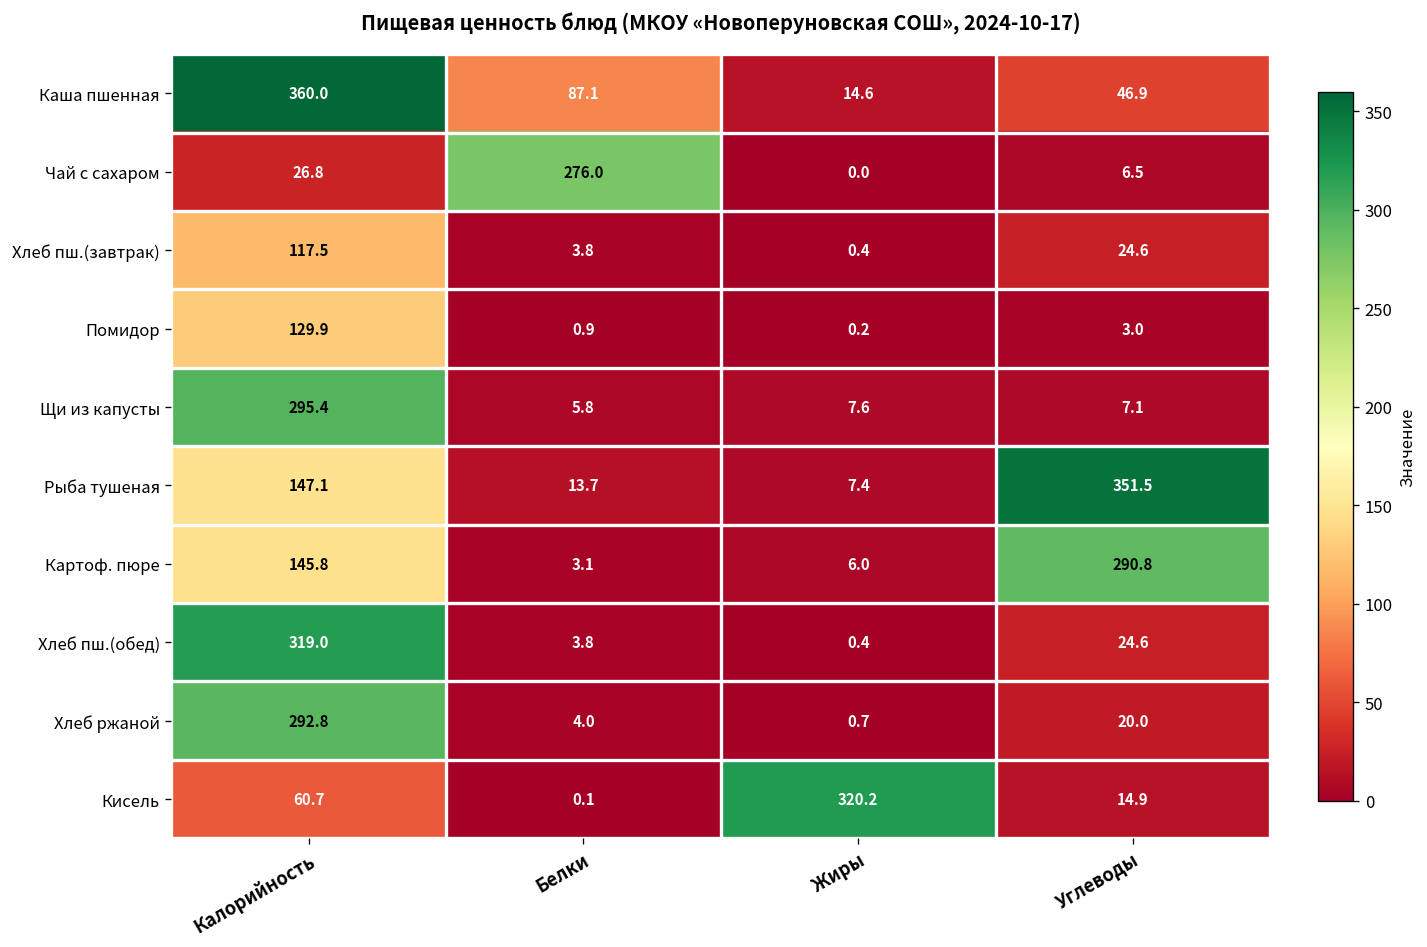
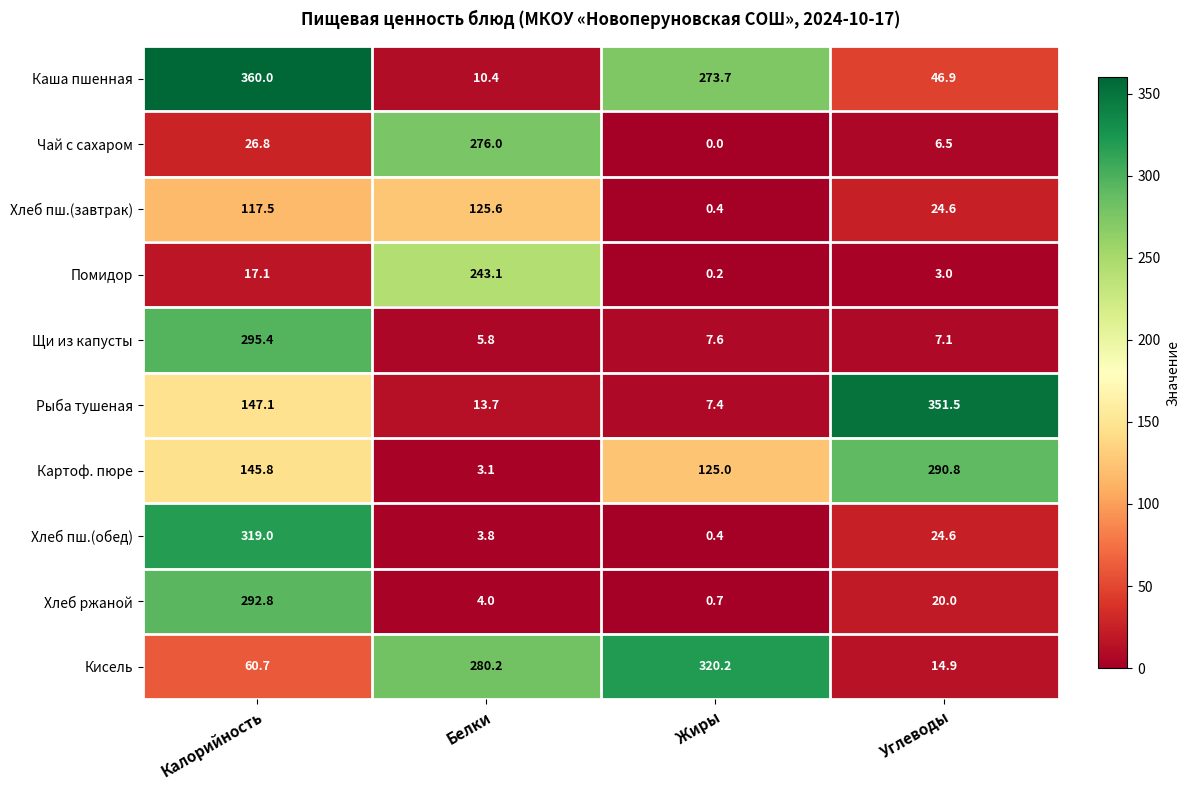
  {
    "Каша пшенная": {
      "Калорийность": 360.0,
-     "Белки": 87.1,
-     "Жиры": 14.6,
+     "Белки": 10.4,
+     "Жиры": 273.7,
      "Углеводы": 46.9
    },
    "Чай с сахаром": {
      "Калорийность": 26.8,
      "Белки": 276.0,
      "Жиры": 0.0,
      "Углеводы": 6.5
    },
    "Хлеб пш.(завтрак)": {
      "Калорийность": 117.5,
-     "Белки": 3.8,
+     "Белки": 125.6,
      "Жиры": 0.4,
      "Углеводы": 24.6
    },
    "Помидор": {
-     "Калорийность": 129.9,
-     "Белки": 0.9,
+     "Калорийность": 17.1,
+     "Белки": 243.1,
      "Жиры": 0.2,
      "Углеводы": 3.0
    },
    "Щи из капусты": {
      "Калорийность": 295.4,
      "Белки": 5.8,
      "Жиры": 7.6,
      "Углеводы": 7.1
    },
    "Рыба тушеная": {
      "Калорийность": 147.1,
      "Белки": 13.7,
      "Жиры": 7.4,
      "Углеводы": 351.5
    },
    "Картоф. пюре": {
      "Калорийность": 145.8,
      "Белки": 3.1,
-     "Жиры": 6.0,
+     "Жиры": 125.0,
      "Углеводы": 290.8
    },
    "Хлеб пш.(обед)": {
      "Калорийность": 319.0,
      "Белки": 3.8,
      "Жиры": 0.4,
      "Углеводы": 24.6
    },
    "Хлеб ржаной": {
      "Калорийность": 292.8,
      "Белки": 4.0,
      "Жиры": 0.7,
      "Углеводы": 20.0
    },
    "Кисель": {
      "Калорийность": 60.7,
-     "Белки": 0.1,
+     "Белки": 280.2,
      "Жиры": 320.2,
      "Углеводы": 14.9
    }
  }
